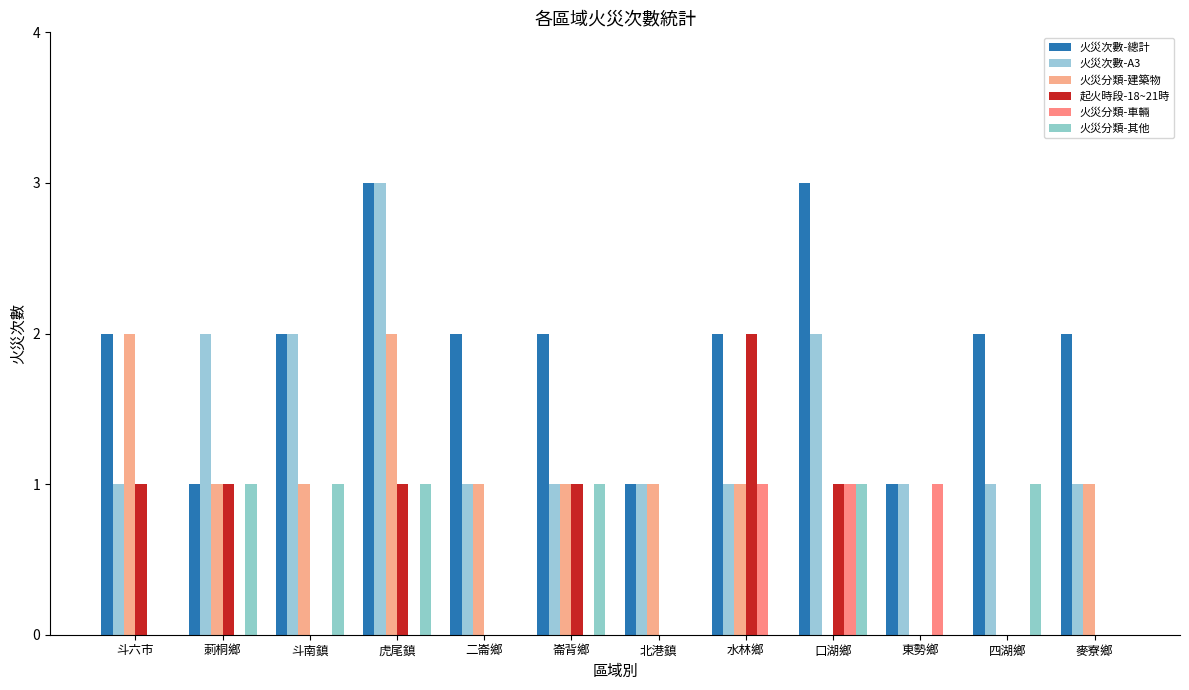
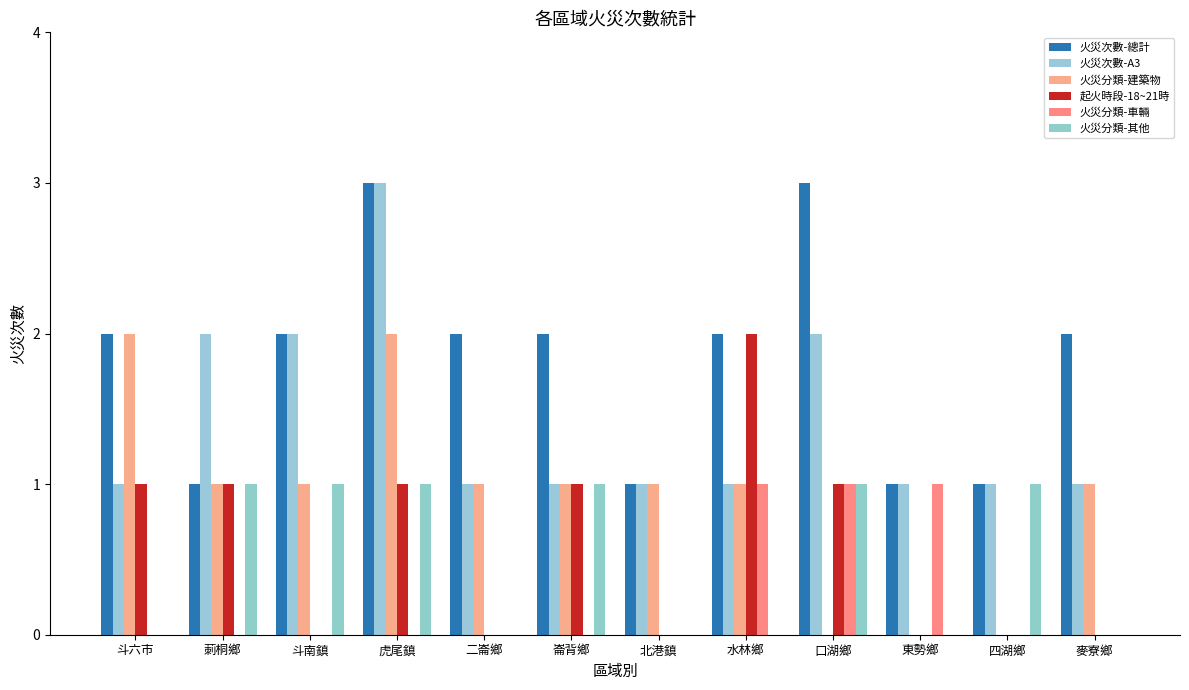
  {
    "火災次數-總計": {
      "斗六市": 2,
      "莿桐鄉": 1,
      "斗南鎮": 2,
      "虎尾鎮": 3,
      "二崙鄉": 2,
      "崙背鄉": 2,
      "北港鎮": 1,
      "水林鄉": 2,
      "口湖鄉": 3,
      "東勢鄉": 1,
-     "四湖鄉": 2,
+     "四湖鄉": 1,
      "麥寮鄉": 2
    },
    "起火時段-18~21時": {
      "斗六市": 1,
      "莿桐鄉": 1,
      "斗南鎮": 0,
      "虎尾鎮": 1,
      "二崙鄉": 0,
      "崙背鄉": 1,
      "北港鎮": 0,
      "水林鄉": 2,
      "口湖鄉": 1,
      "東勢鄉": 0,
      "四湖鄉": 0,
      "麥寮鄉": 0
    }
  }
